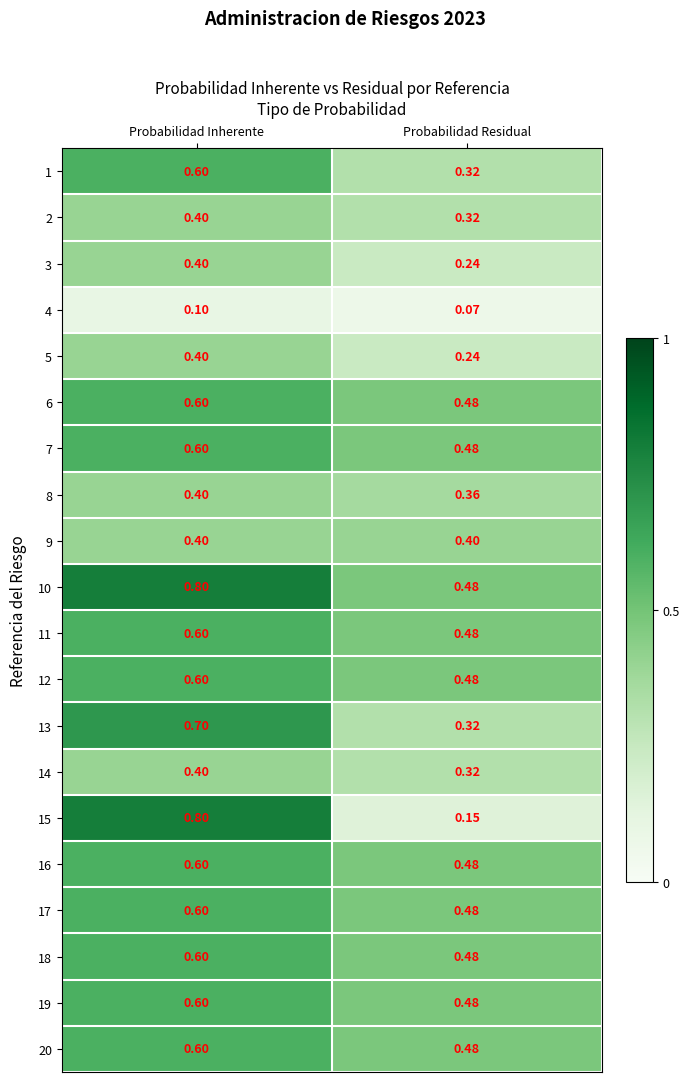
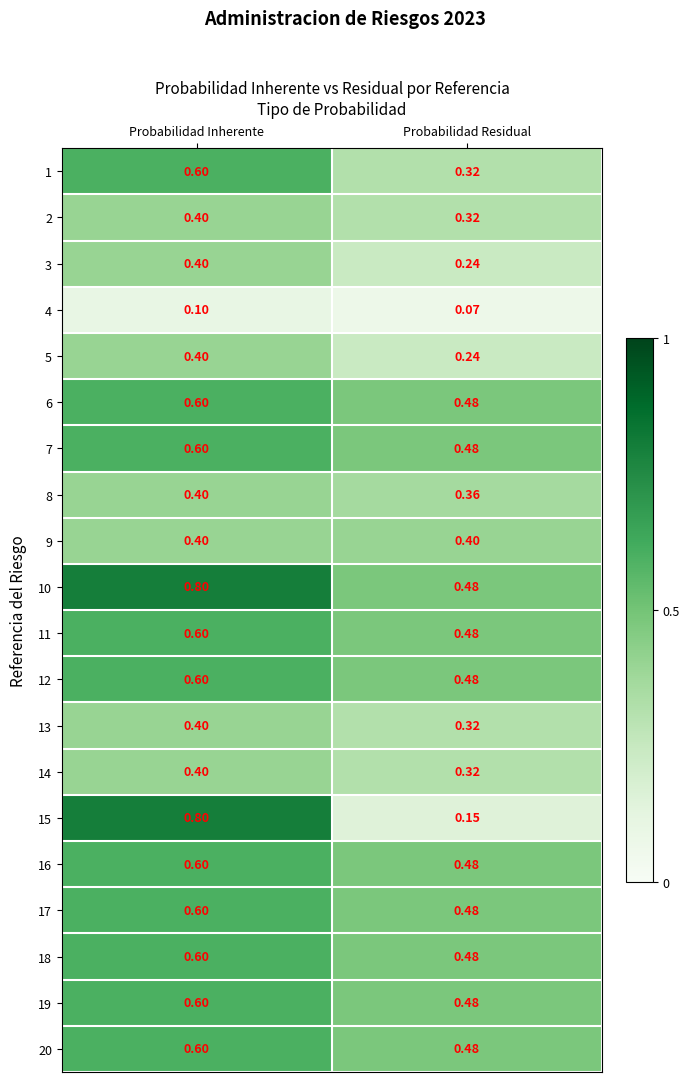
  {
    "1": {
      "Probabilidad Inherente": 0.60,
      "Probabilidad Residual": 0.32
    },
    "2": {
      "Probabilidad Inherente": 0.40,
      "Probabilidad Residual": 0.32
    },
    "3": {
      "Probabilidad Inherente": 0.40,
      "Probabilidad Residual": 0.24
    },
    "4": {
      "Probabilidad Inherente": 0.10,
      "Probabilidad Residual": 0.07
    },
    "5": {
      "Probabilidad Inherente": 0.40,
      "Probabilidad Residual": 0.24
    },
    "6": {
      "Probabilidad Inherente": 0.60,
      "Probabilidad Residual": 0.48
    },
    "7": {
      "Probabilidad Inherente": 0.60,
      "Probabilidad Residual": 0.48
    },
    "8": {
      "Probabilidad Inherente": 0.40,
      "Probabilidad Residual": 0.36
    },
    "9": {
      "Probabilidad Inherente": 0.40,
      "Probabilidad Residual": 0.40
    },
    "10": {
      "Probabilidad Inherente": 0.80,
      "Probabilidad Residual": 0.48
    },
    "11": {
      "Probabilidad Inherente": 0.60,
      "Probabilidad Residual": 0.48
    },
    "12": {
      "Probabilidad Inherente": 0.60,
      "Probabilidad Residual": 0.48
    },
    "13": {
-     "Probabilidad Inherente": 0.70,
+     "Probabilidad Inherente": 0.40,
      "Probabilidad Residual": 0.32
    },
    "14": {
      "Probabilidad Inherente": 0.40,
      "Probabilidad Residual": 0.32
    },
    "15": {
      "Probabilidad Inherente": 0.80,
      "Probabilidad Residual": 0.15
    },
    "16": {
      "Probabilidad Inherente": 0.60,
      "Probabilidad Residual": 0.48
    },
    "17": {
      "Probabilidad Inherente": 0.60,
      "Probabilidad Residual": 0.48
    },
    "18": {
      "Probabilidad Inherente": 0.60,
      "Probabilidad Residual": 0.48
    },
    "19": {
      "Probabilidad Inherente": 0.60,
      "Probabilidad Residual": 0.48
    },
    "20": {
      "Probabilidad Inherente": 0.60,
      "Probabilidad Residual": 0.48
    }
  }
